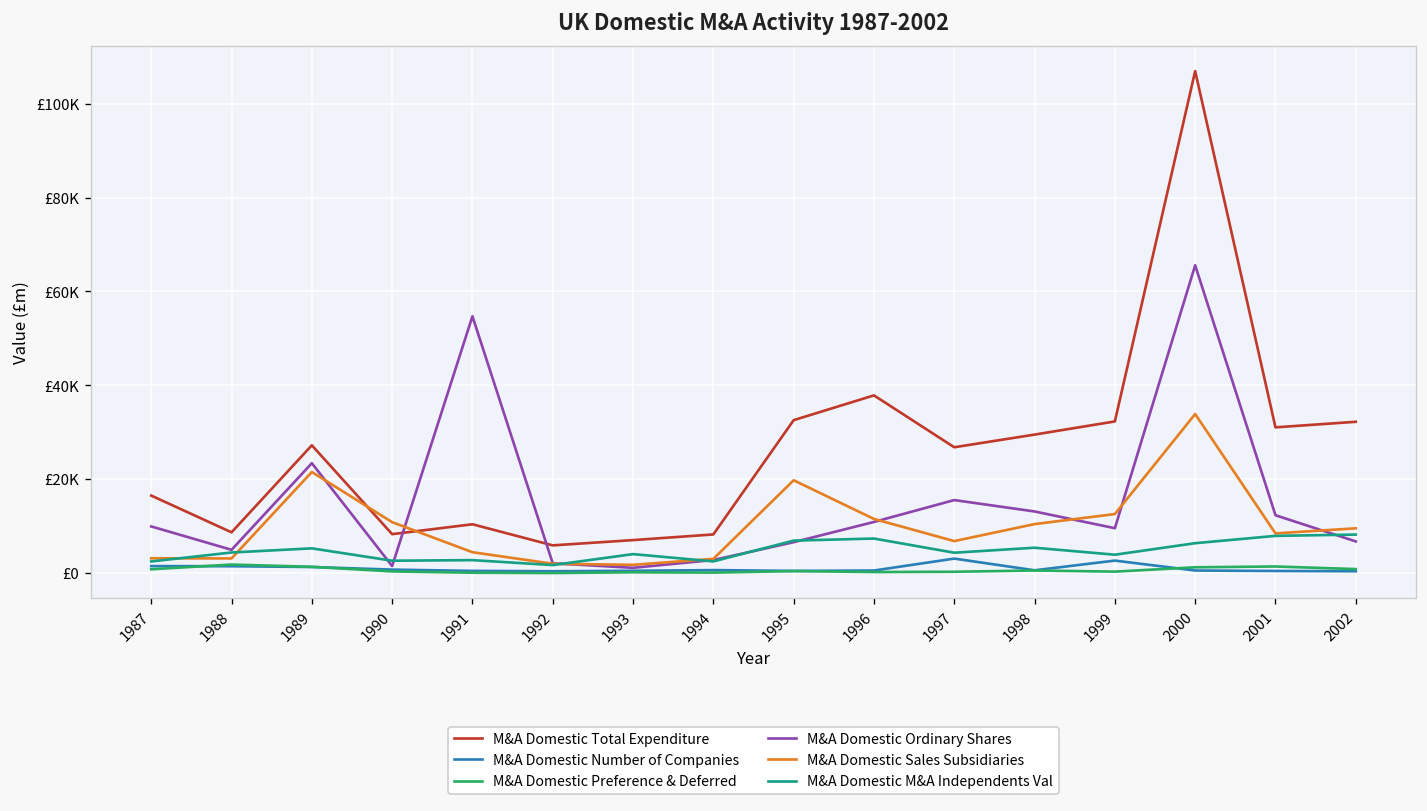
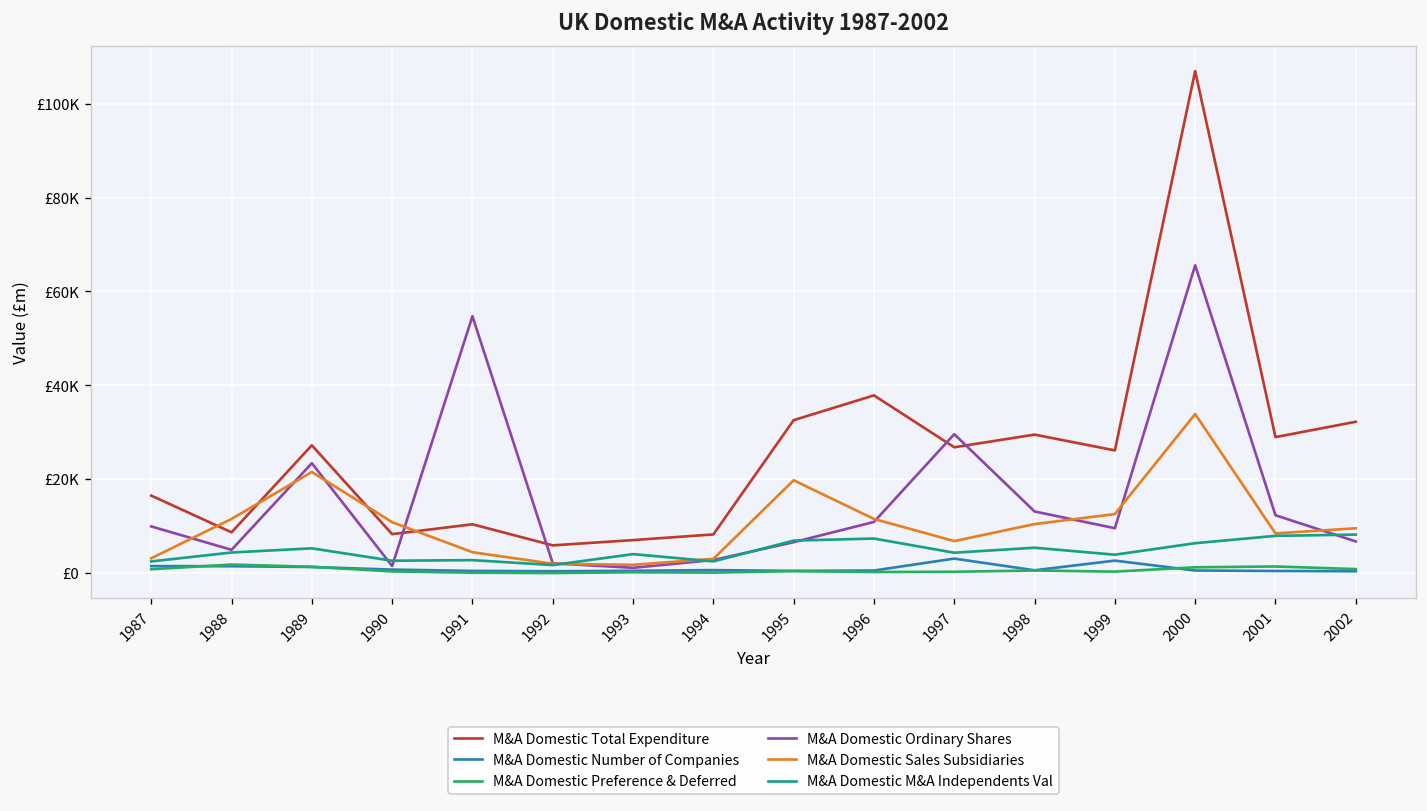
  {
    "M&A Domestic Total Expenditure": {
      "1987": "£17000",
      "1988": "£9000",
      "1989": "£27000",
      "1990": "£8000",
      "1991": "£10000",
      "1992": "£6000",
      "1993": "£7000",
      "1994": "£8000",
      "1995": "£33000",
      "1996": "£38000",
      "1997": "£27000",
      "1998": "£30000",
-     "1999": "£32000",
+     "1999": "£26000",
      "2000": "£107000",
-     "2001": "£31000",
+     "2001": "£29000",
      "2002": "£32000"
    },
    "M&A Domestic Number of Companies": {
      "1987": "£2000",
      "1997": "£3000",
      "1999": "£3000",
      "2000": "£1000",
      "2001": "£0"
    },
    "M&A Domestic Ordinary Shares": {
      "1987": "£10000",
      "1989": "£23000",
      "1990": "£2000",
      "1991": "£55000",
-     "1997": "£16000",
+     "1997": "£30000",
      "1998": "£13000",
      "1999": "£10000",
      "2000": "£66000",
      "2001": "£12000",
      "2002": "£7000"
    },
    "M&A Domestic Sales Subsidiaries": {
      "1987": "£3000",
-     "1988": "£3000",
+     "1988": "£12000",
      "1989": "£22000",
      "1990": "£11000",
      "1991": "£4000",
      "1995": "£20000",
      "1997": "£7000",
      "1998": "£10000",
      "1999": "£13000",
      "2000": "£34000",
      "2002": "£10000"
    }
  }
